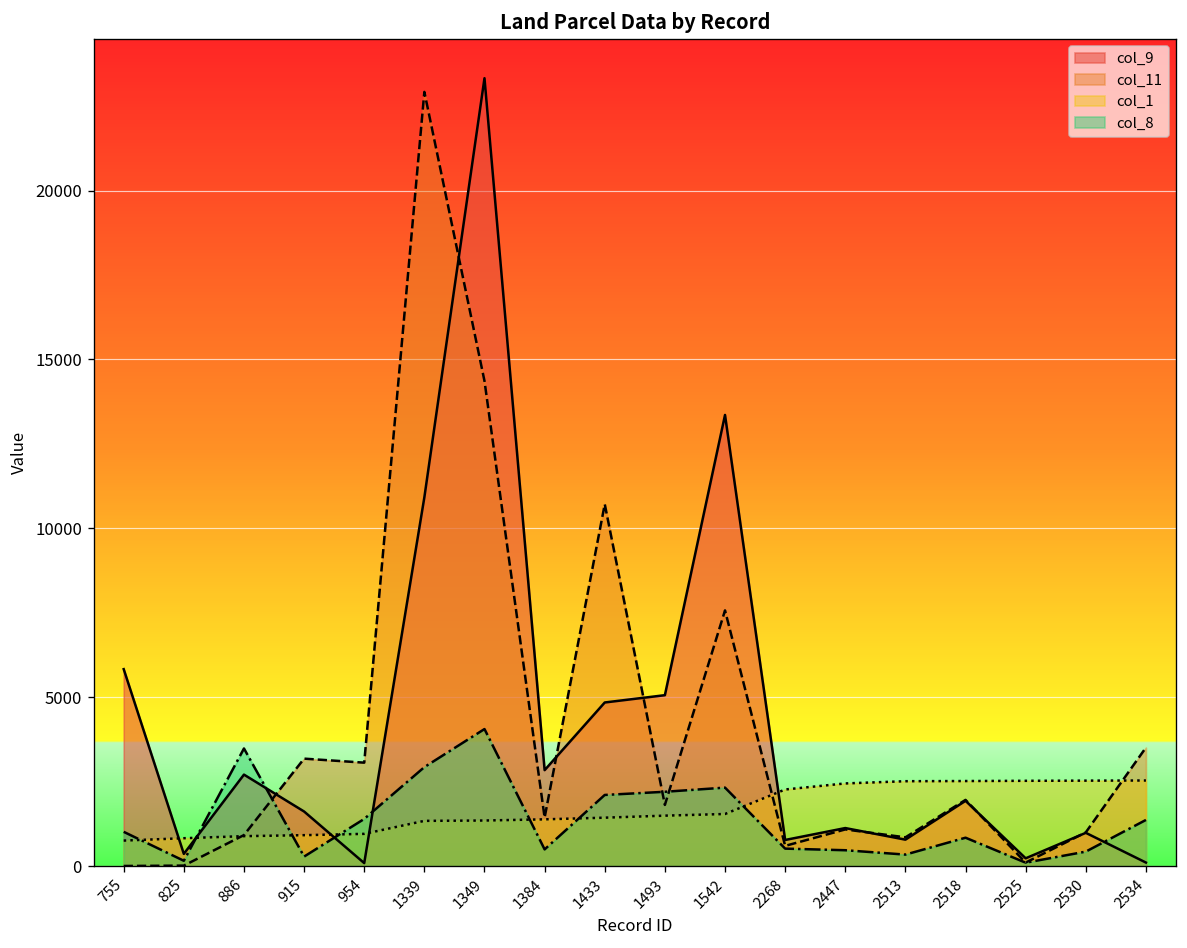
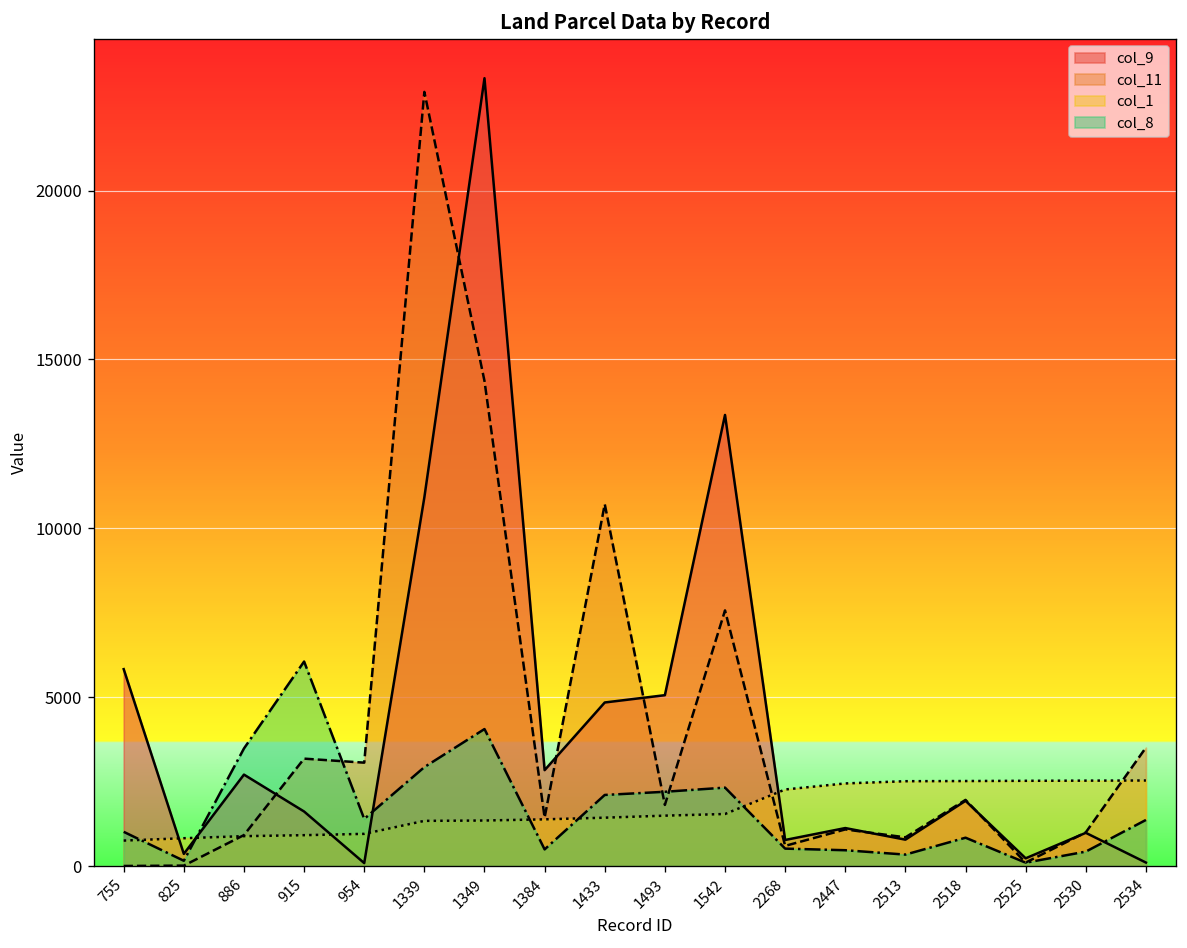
  {
    "col_8": {
      "755": 1000,
      "825": 200,
      "886": 3500,
-     "915": 300,
+     "915": 6100,
      "954": 1400,
      "1339": 2900,
      "1349": 4100,
      "1384": 500,
      "1433": 2100,
      "1493": 2200,
      "1542": 2300,
      "2447": 500,
      "2513": 300,
      "2518": 800,
      "2530": 400,
      "2534": 1400
    }
  }
